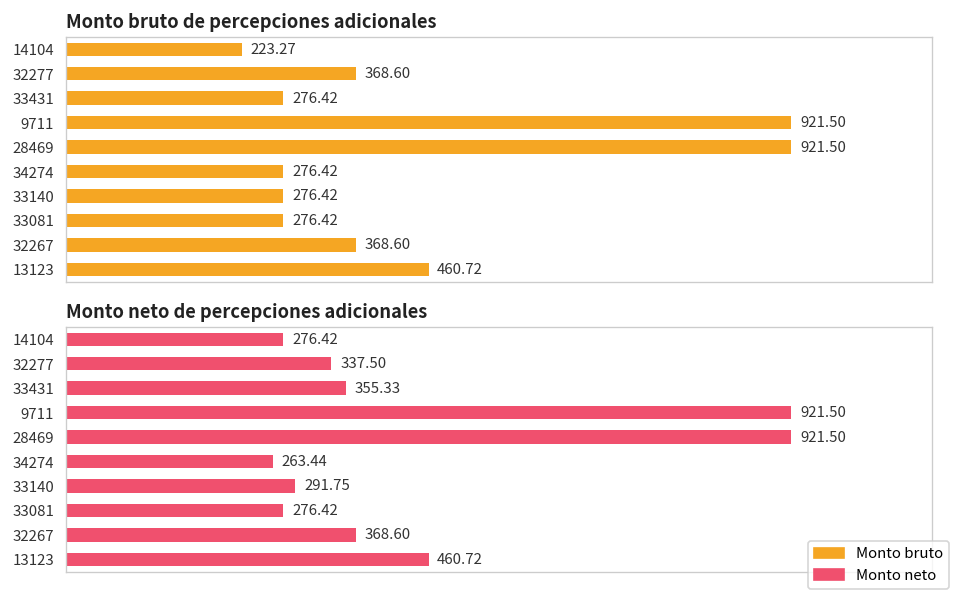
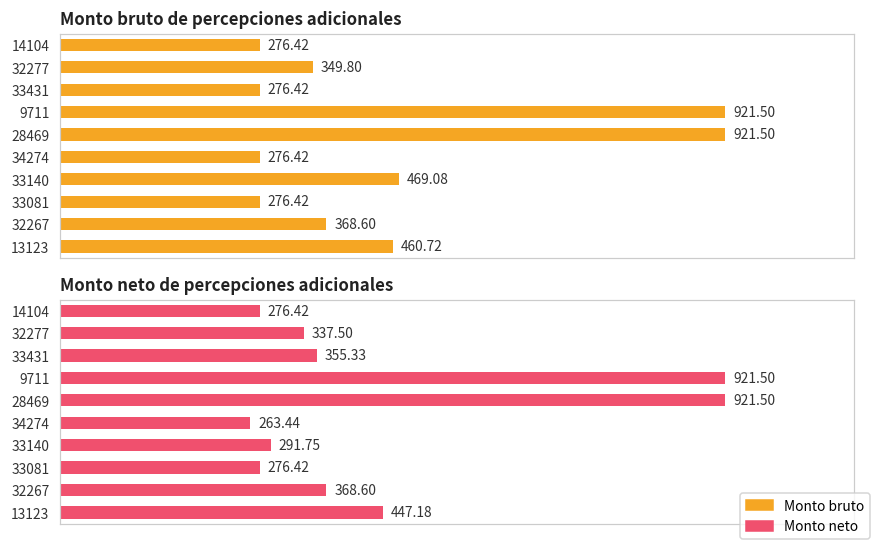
  {
    "Monto bruto de percepciones adicionales": {
-     "14104": 223.27,
-     "32277": 368.60,
+     "14104": 276.42,
+     "32277": 349.80,
      "33431": 276.42,
      "9711": 921.50,
      "28469": 921.50,
      "34274": 276.42,
-     "33140": 276.42,
+     "33140": 469.08,
      "33081": 276.42,
      "32267": 368.60,
      "13123": 460.72
    },
    "Monto neto de percepciones adicionales": {
      "14104": 276.42,
      "32277": 337.50,
      "33431": 355.33,
      "9711": 921.50,
      "28469": 921.50,
      "34274": 263.44,
      "33140": 291.75,
      "33081": 276.42,
      "32267": 368.60,
-     "13123": 460.72
+     "13123": 447.18
    }
  }
